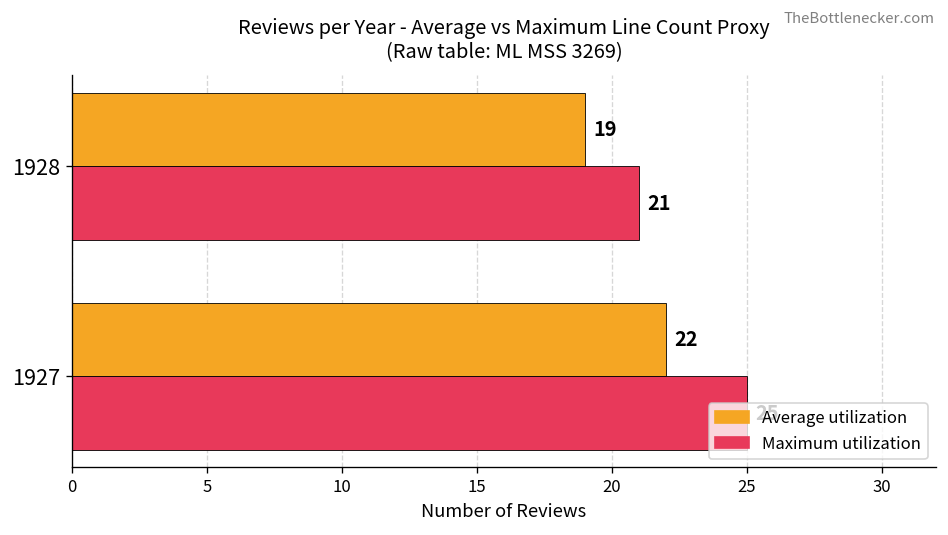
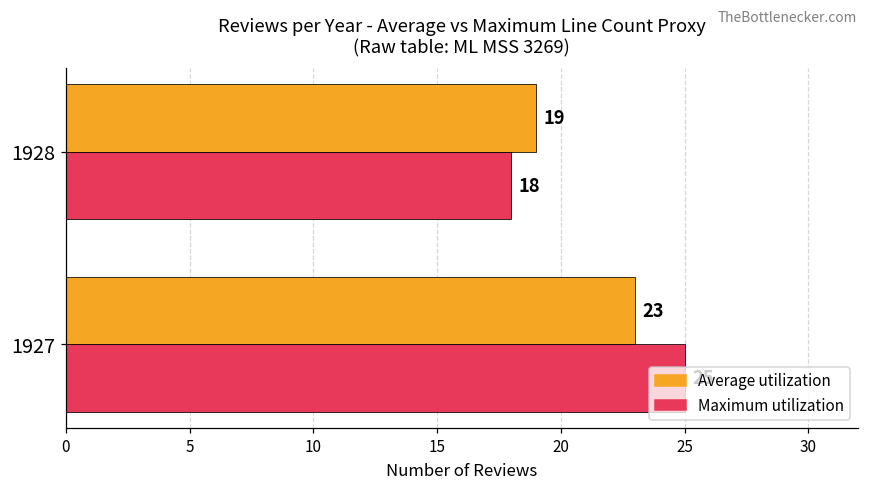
  {
    "Average utilization": {
      "1928": 19,
-     "1927": 22
+     "1927": 23
    },
    "Maximum utilization": {
-     "1928": 21
+     "1928": 18
    }
  }
